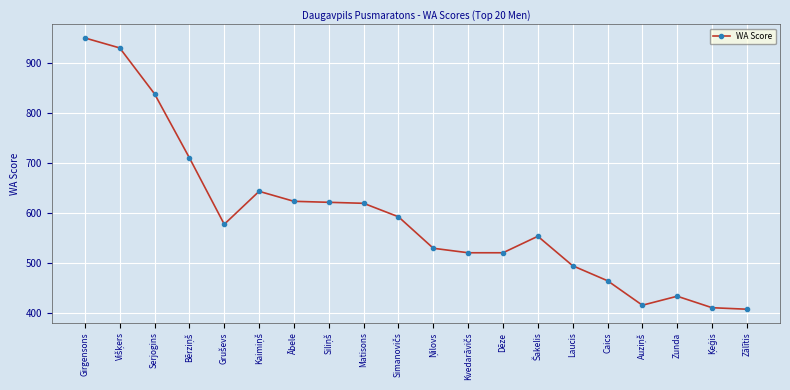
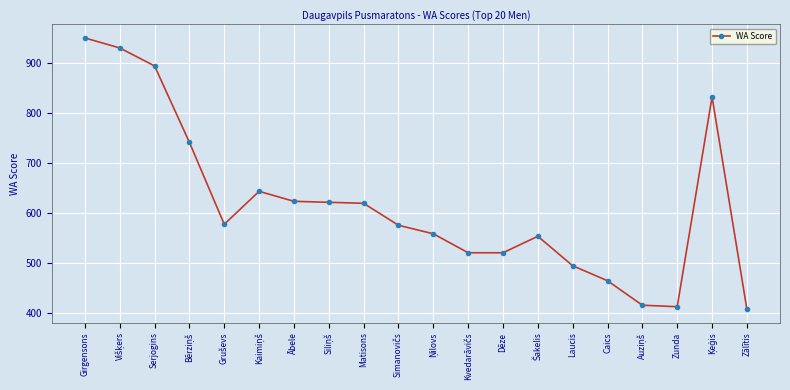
  {
    "Girgensons": 950,
    "Višķers": 930,
-   "Serjogins": 840,
-   "Bērziņš": 710,
+   "Serjogins": 890,
+   "Bērziņš": 740,
    "Gruševs": 580,
    "Kaimiņš": 640,
    "Ābele": 620,
    "Siliņš": 620,
    "Matisons": 620,
-   "Simanovičs": 590,
-   "Ņilovs": 530,
+   "Simanovičs": 580,
+   "Ņilovs": 560,
    "Kvedarāvičs": 520,
    "Dēze": 520,
    "Šakelis": 550,
    "Laucis": 490,
    "Caics": 460,
    "Auziņš": 420,
-   "Zunda": 430,
-   "Ķeģis": 410,
+   "Zunda": 410,
+   "Ķeģis": 830,
    "Zālītis": 410
  }
